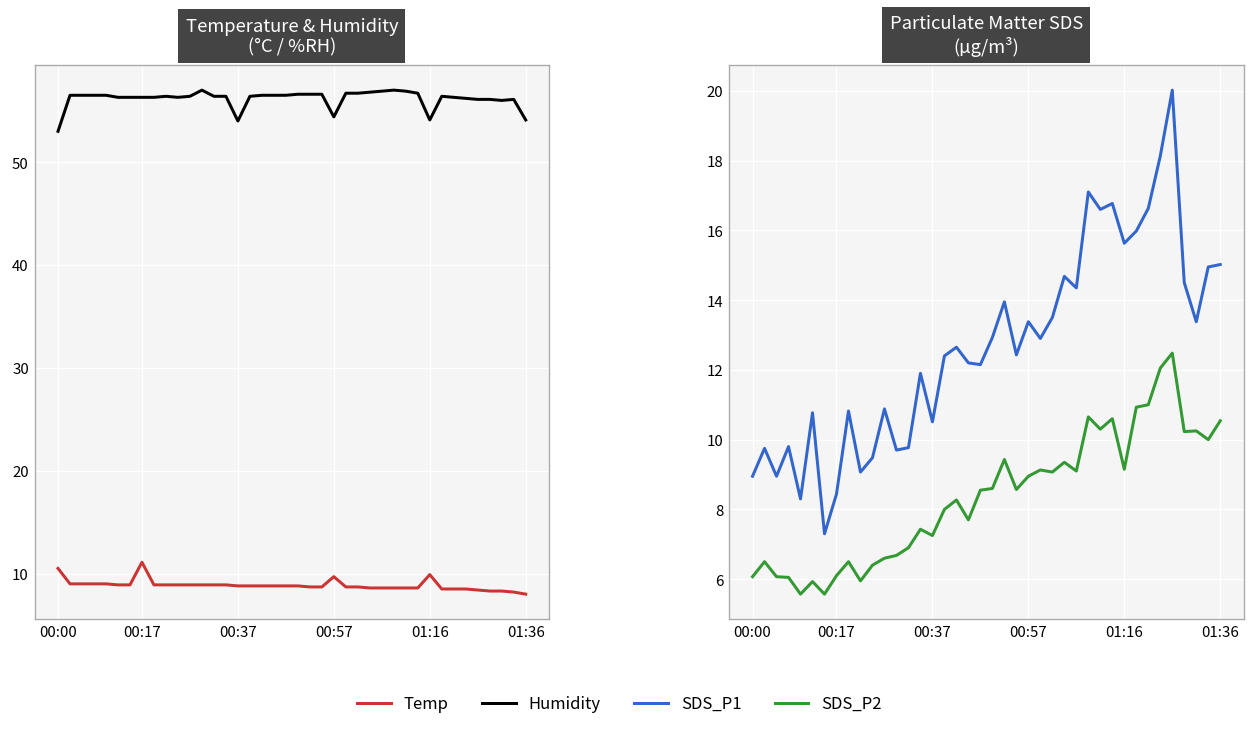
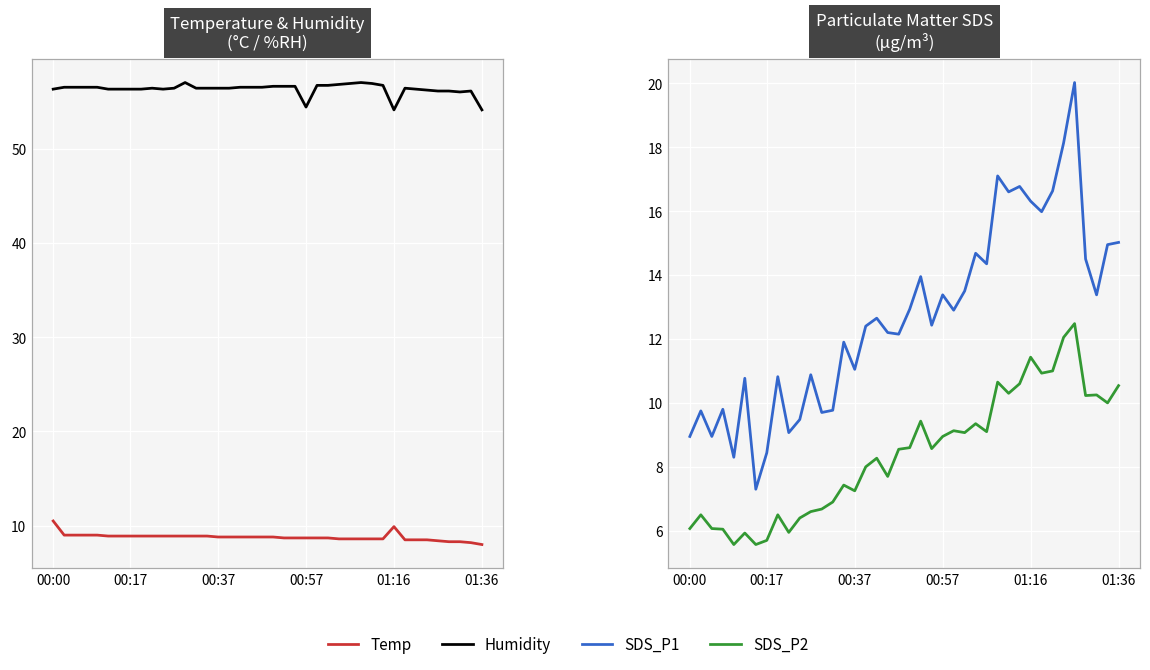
  {
    "Temperature & Humidity (°C / %RH)": {
      "Temp": {
        "00:00": 11,
-       "00:17": 11,
+       "00:17": 9,
        "00:37": 9,
-       "00:57": 10,
+       "00:57": 9,
        "01:16": 10,
        "01:36": 8
      },
      "Humidity": {
-       "00:00": 53,
+       "00:00": 56,
        "00:17": 56,
-       "00:37": 54,
+       "00:37": 56,
        "00:57": 54,
        "01:16": 54,
        "01:36": 54
      }
    },
    "Particulate Matter SDS (µg/m³)": {
      "SDS_P1": {
        "00:00": 9.0,
        "00:17": 8.4,
-       "00:37": 10.5,
+       "00:37": 11.1,
        "00:57": 13.4,
-       "01:16": 15.6,
+       "01:16": 16.3,
        "01:36": 15.0
      },
      "SDS_P2": {
        "00:00": 6.1,
-       "00:17": 6.1,
+       "00:17": 5.7,
        "00:37": 7.3,
        "00:57": 9.0,
-       "01:16": 9.2,
+       "01:16": 11.4,
        "01:36": 10.5
      }
    }
  }
